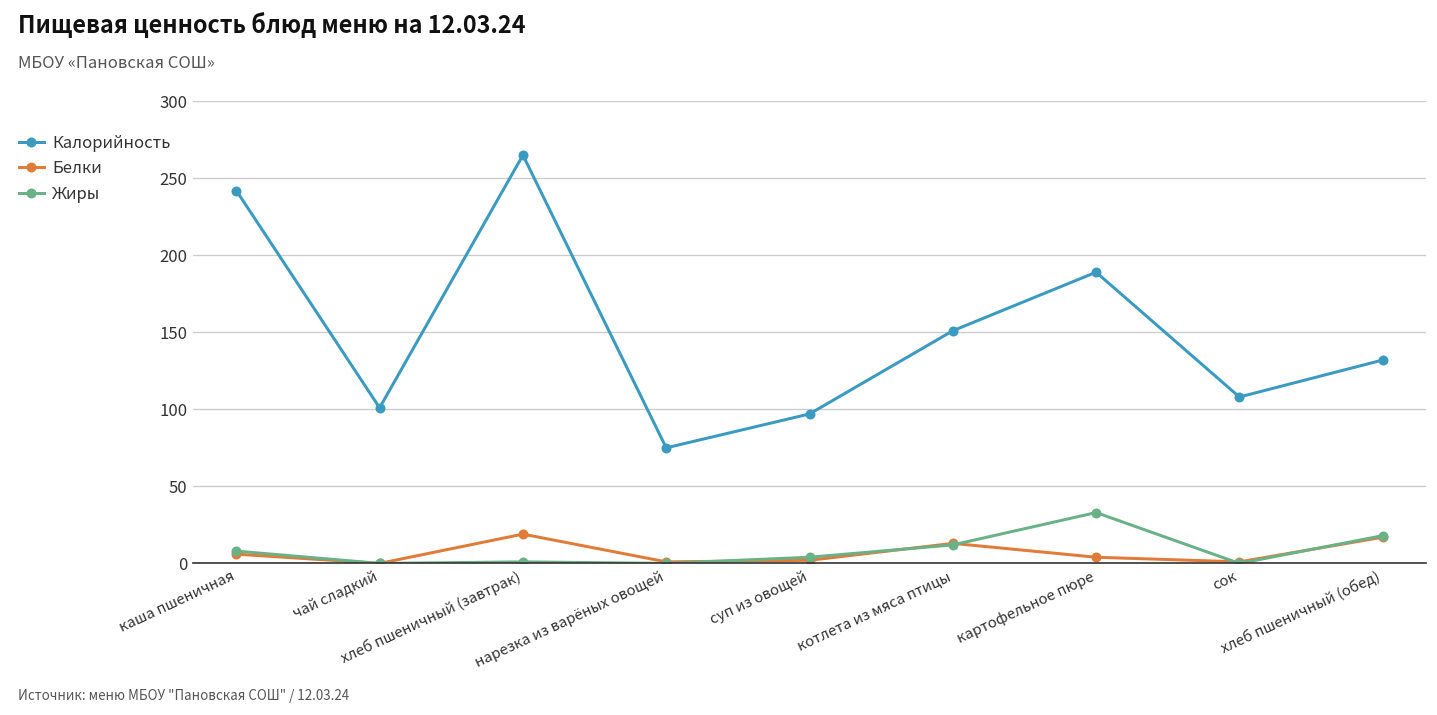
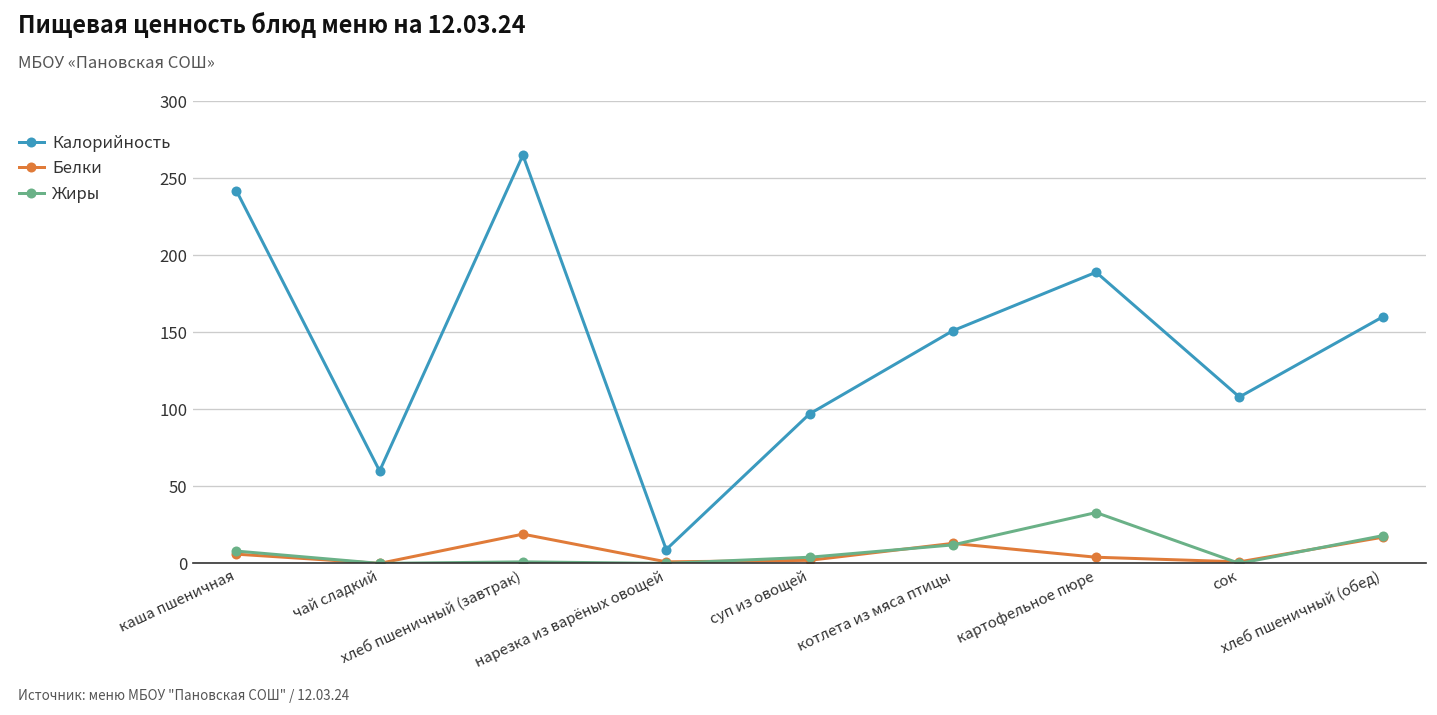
  {
    "Калорийность": {
      "каша пшеничная": 242,
-     "чай сладкий": 101,
+     "чай сладкий": 60,
      "хлеб пшеничный (завтрак)": 265,
-     "нарезка из варёных овощей": 75,
+     "нарезка из варёных овощей": 9,
      "суп из овощей": 97,
      "котлета из мяса птицы": 151,
      "картофельное пюре": 189,
      "сок": 108,
-     "хлеб пшеничный (обед)": 132
+     "хлеб пшеничный (обед)": 160
    },
    "Белки": {
      "каша пшеничная": 6,
      "хлеб пшеничный (завтрак)": 19,
      "суп из овощей": 2,
      "картофельное пюре": 4
    },
    "Жиры": {
      "каша пшеничная": 8,
      "хлеб пшеничный (завтрак)": 1,
      "суп из овощей": 4,
      "картофельное пюре": 33
    }
  }
